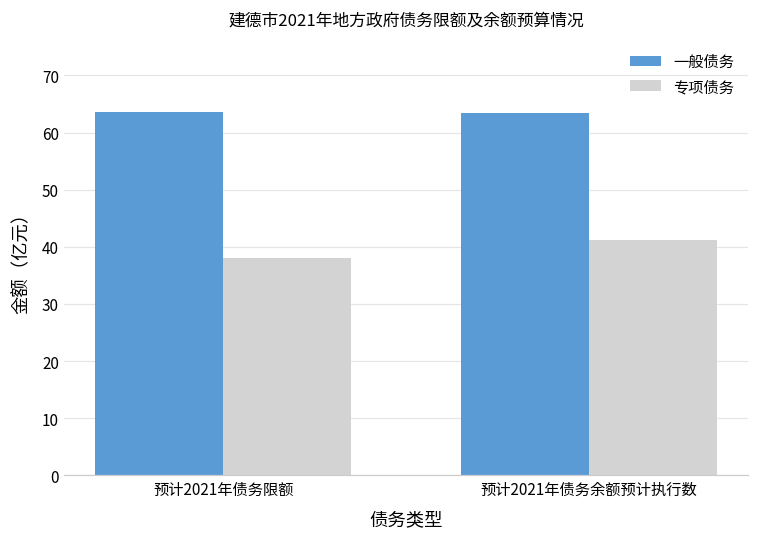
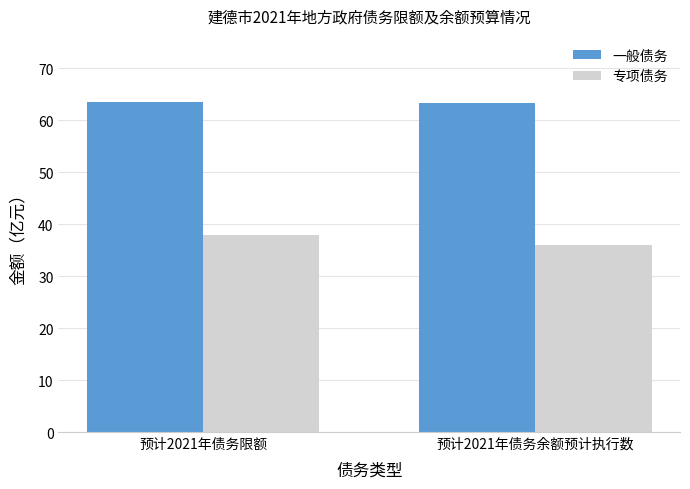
  {
    "一般债务": {
      "预计2021年债务限额": 64,
      "预计2021年债务余额预计执行数": 63
    },
    "专项债务": {
      "预计2021年债务限额": 38,
-     "预计2021年债务余额预计执行数": 41
+     "预计2021年债务余额预计执行数": 36
    }
  }
